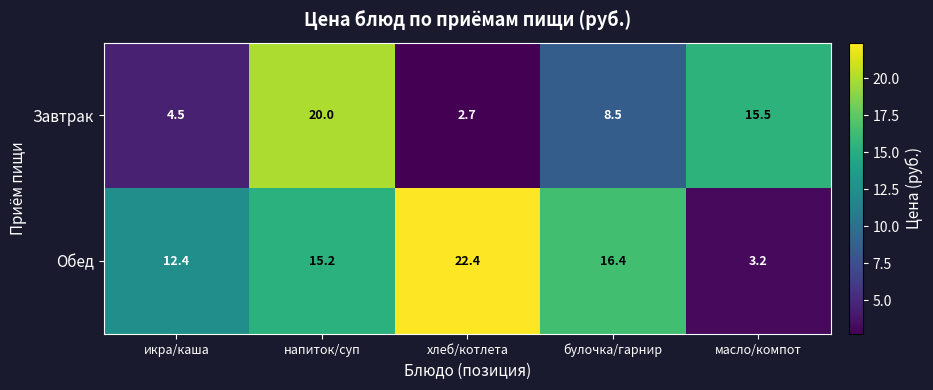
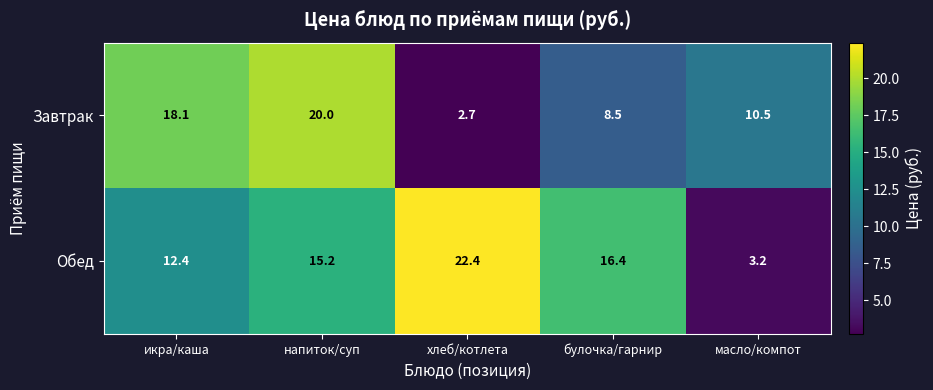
  {
    "Завтрак": {
-     "икра/каша": 4.5,
+     "икра/каша": 18.1,
      "напиток/суп": 20.0,
      "хлеб/котлета": 2.7,
      "булочка/гарнир": 8.5,
-     "масло/компот": 15.5
+     "масло/компот": 10.5
    },
    "Обед": {
      "икра/каша": 12.4,
      "напиток/суп": 15.2,
      "хлеб/котлета": 22.4,
      "булочка/гарнир": 16.4,
      "масло/компот": 3.2
    }
  }
